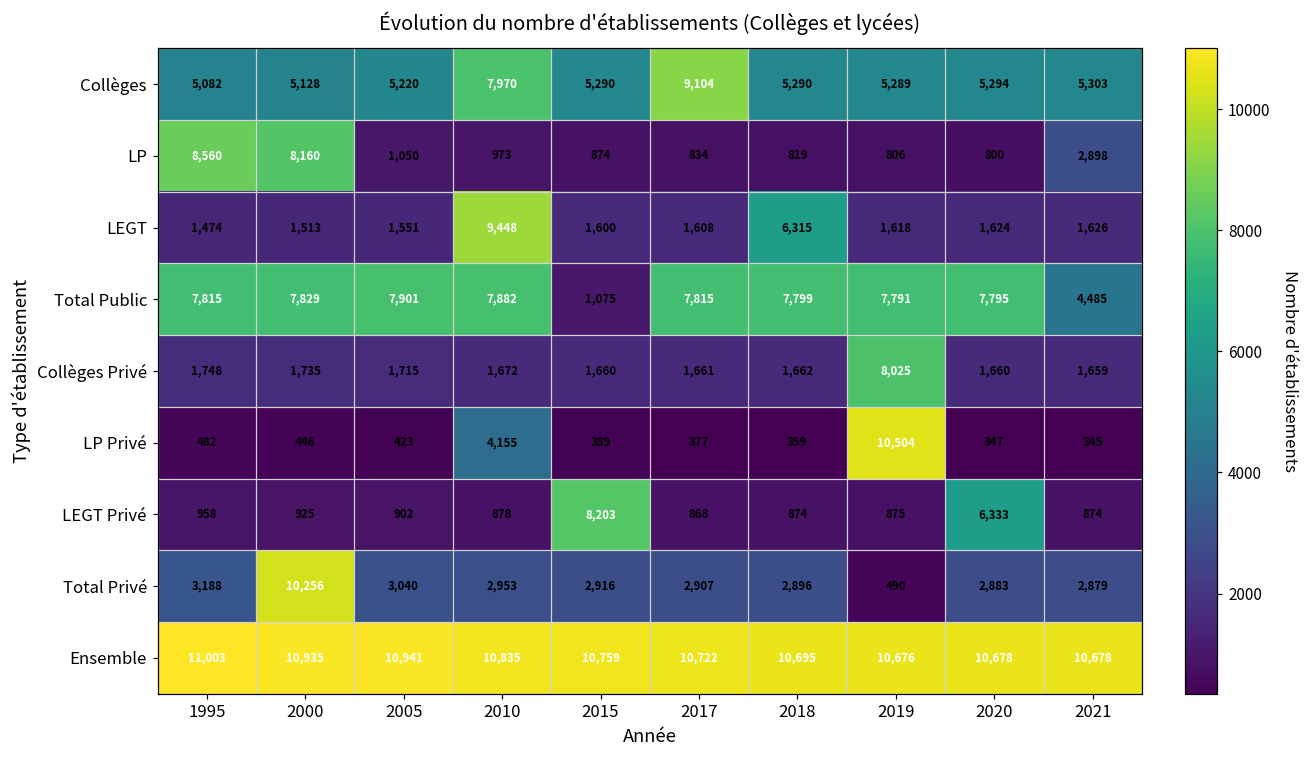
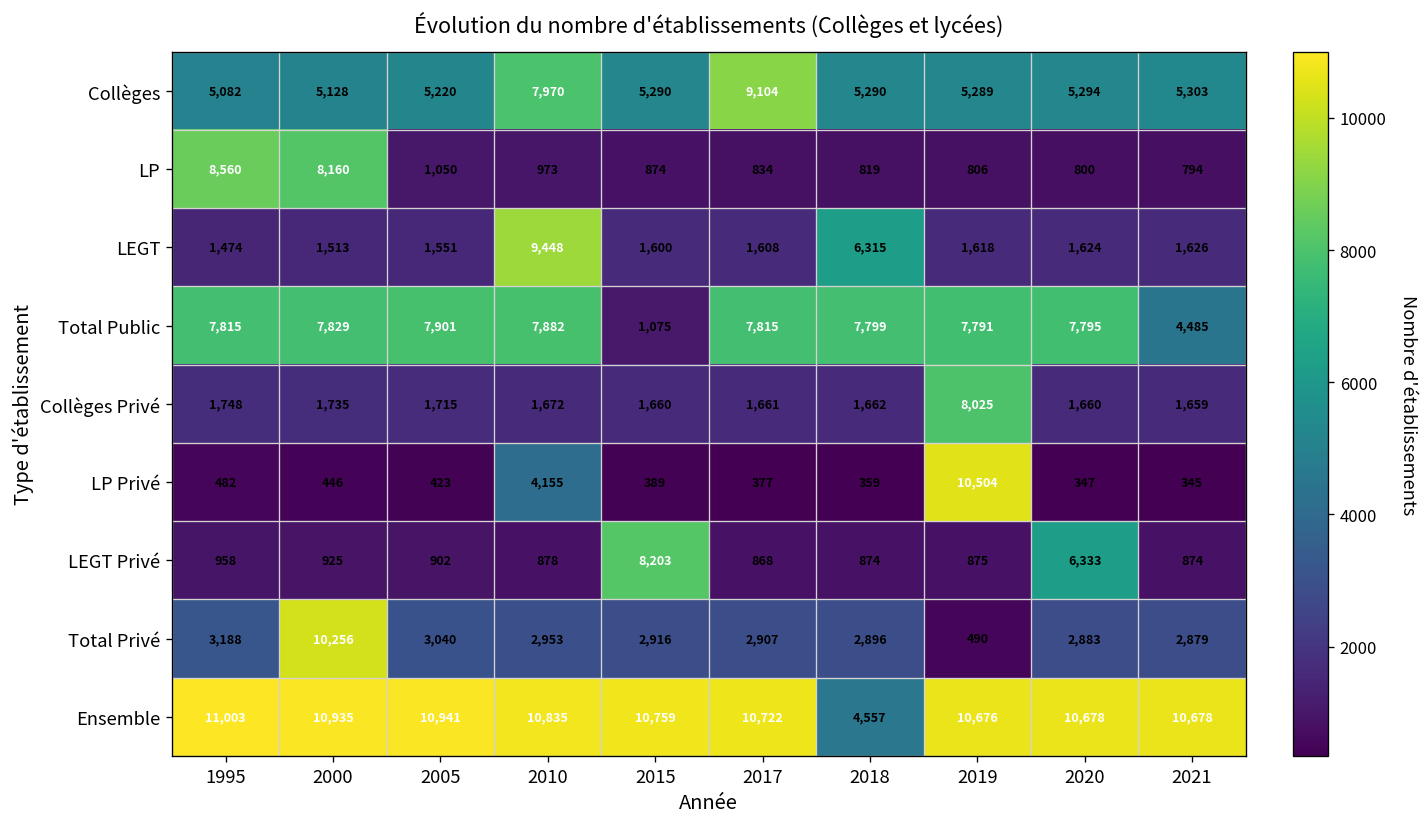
  {
    "Collèges": {
      "1995": "5,082",
      "2000": "5,128",
      "2005": "5,220",
      "2010": "7,970",
      "2015": "5,290",
      "2017": "9,104",
      "2018": "5,290",
      "2019": "5,289",
      "2020": "5,294",
      "2021": "5,303"
    },
    "LP": {
      "1995": "8,560",
      "2000": "8,160",
      "2005": "1,050",
      "2010": "973",
      "2015": "874",
      "2017": "834",
      "2018": "819",
      "2019": "806",
      "2020": "800",
-     "2021": "2,898"
+     "2021": "794"
    },
    "LEGT": {
      "1995": "1,474",
      "2000": "1,513",
      "2005": "1,551",
      "2010": "9,448",
      "2015": "1,600",
      "2017": "1,608",
      "2018": "6,315",
      "2019": "1,618",
      "2020": "1,624",
      "2021": "1,626"
    },
    "Total Public": {
      "1995": "7,815",
      "2000": "7,829",
      "2005": "7,901",
      "2010": "7,882",
      "2015": "1,075",
      "2017": "7,815",
      "2018": "7,799",
      "2019": "7,791",
      "2020": "7,795",
      "2021": "4,485"
    },
    "Collèges Privé": {
      "1995": "1,748",
      "2000": "1,735",
      "2005": "1,715",
      "2010": "1,672",
      "2015": "1,660",
      "2017": "1,661",
      "2018": "1,662",
      "2019": "8,025",
      "2020": "1,660",
      "2021": "1,659"
    },
    "LP Privé": {
      "1995": "482",
      "2000": "446",
      "2005": "423",
      "2010": "4,155",
      "2015": "389",
      "2017": "377",
      "2018": "359",
      "2019": "10,504",
      "2020": "347",
      "2021": "345"
    },
    "LEGT Privé": {
      "1995": "958",
      "2000": "925",
      "2005": "902",
      "2010": "878",
      "2015": "8,203",
      "2017": "868",
      "2018": "874",
      "2019": "875",
      "2020": "6,333",
      "2021": "874"
    },
    "Total Privé": {
      "1995": "3,188",
      "2000": "10,256",
      "2005": "3,040",
      "2010": "2,953",
      "2015": "2,916",
      "2017": "2,907",
      "2018": "2,896",
      "2019": "490",
      "2020": "2,883",
      "2021": "2,879"
    },
    "Ensemble": {
      "1995": "11,003",
      "2000": "10,935",
      "2005": "10,941",
      "2010": "10,835",
      "2015": "10,759",
      "2017": "10,722",
-     "2018": "10,695",
+     "2018": "4,557",
      "2019": "10,676",
      "2020": "10,678",
      "2021": "10,678"
    }
  }
